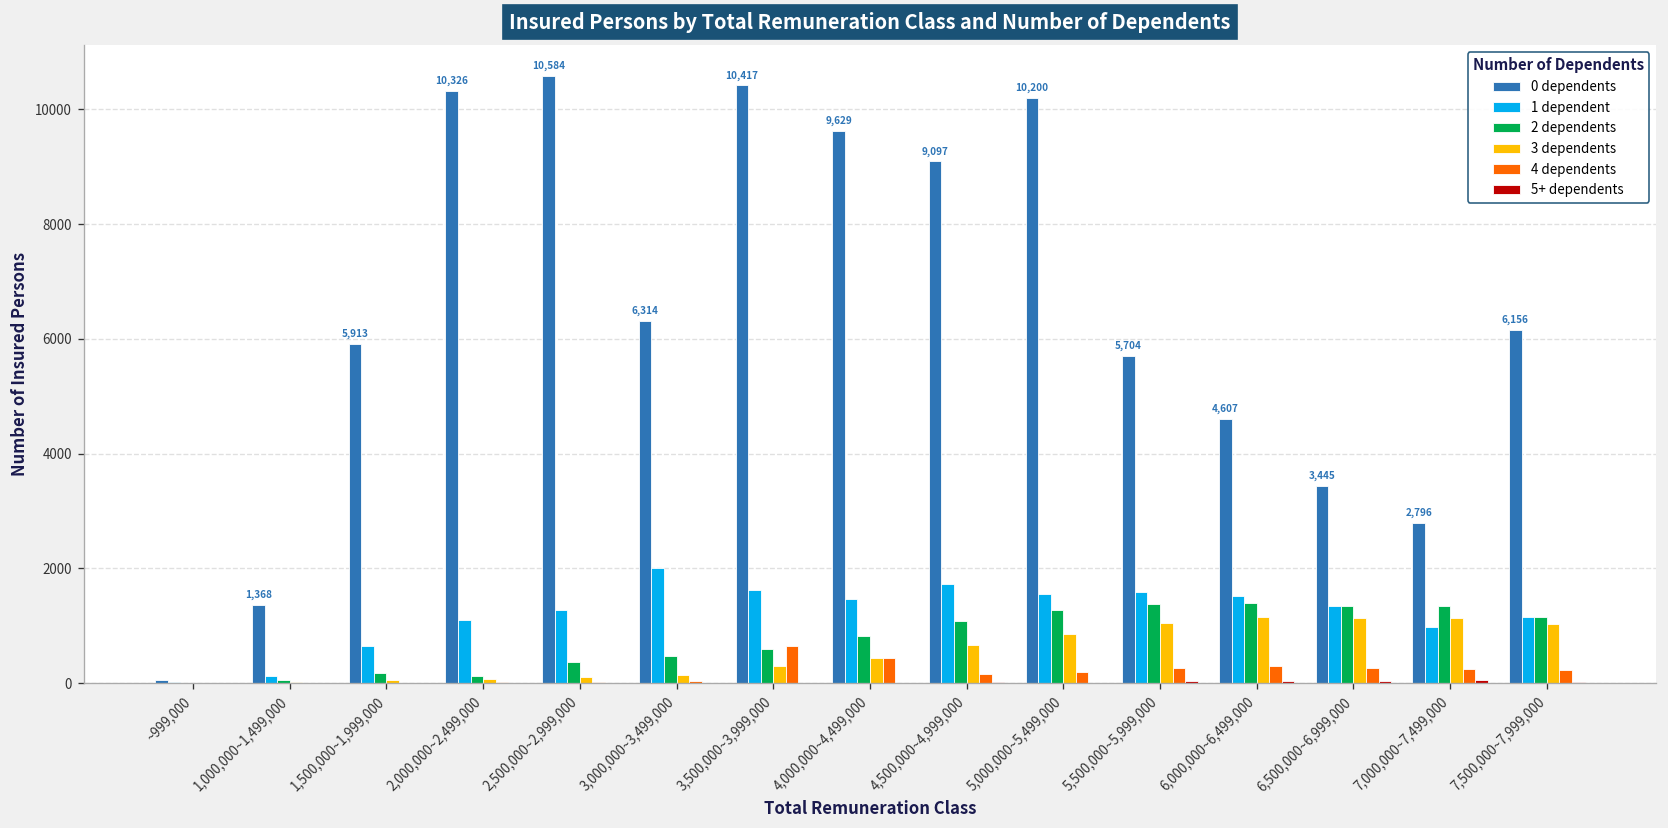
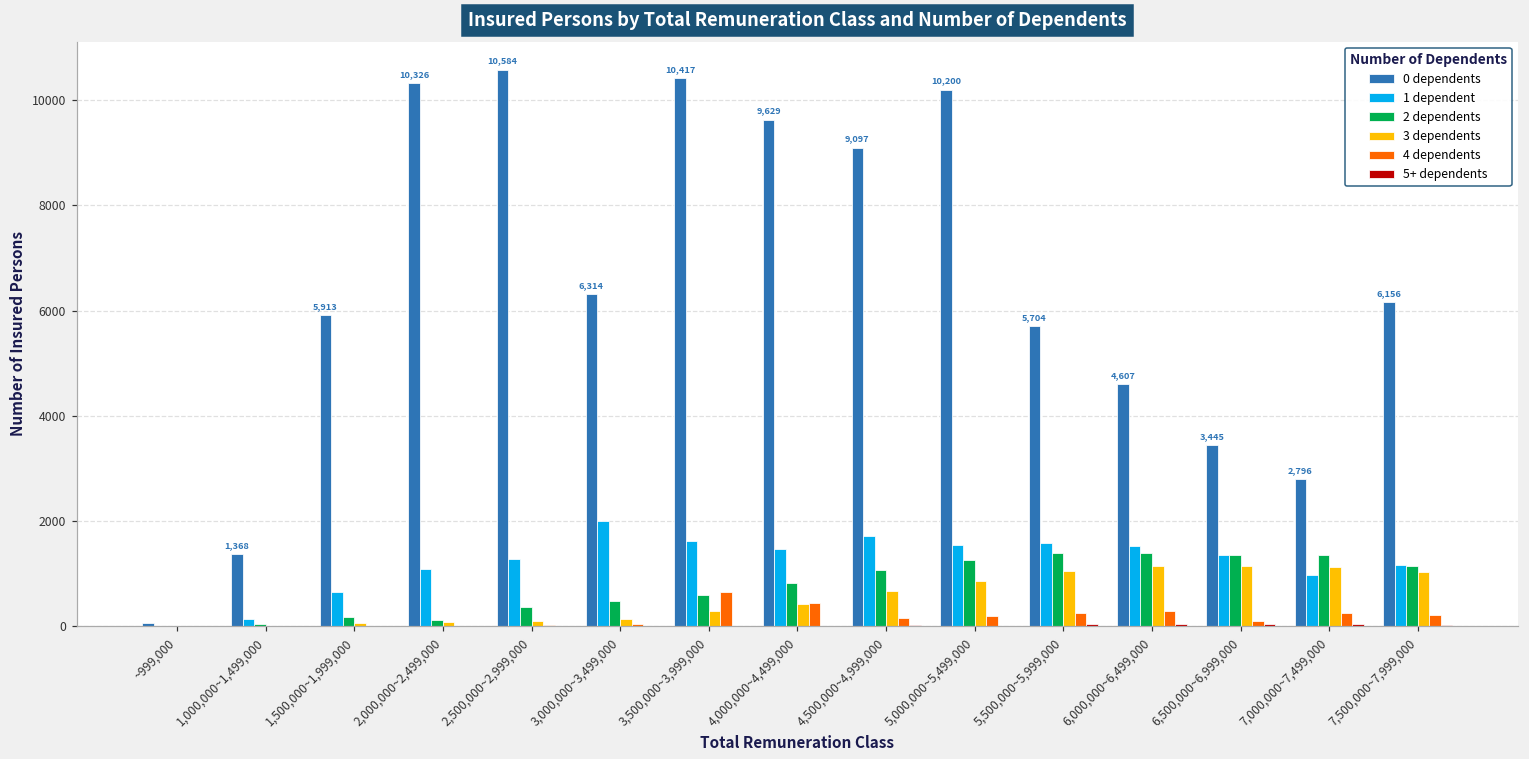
  {
    "0 dependents": {
      "1,000,000~1,499,000": "1,368",
      "1,500,000~1,999,000": "5,913",
      "2,000,000~2,499,000": "10,326",
      "2,500,000~2,999,000": "10,584",
      "3,000,000~3,499,000": "6,314",
      "3,500,000~3,999,000": "10,417",
      "4,000,000~4,499,000": "9,629",
      "4,500,000~4,999,000": "9,097",
      "5,000,000~5,499,000": "10,200",
      "5,500,000~5,999,000": "5,704",
      "6,000,000~6,499,000": "4,607",
      "6,500,000~6,999,000": "3,445",
      "7,000,000~7,499,000": "2,796",
      "7,500,000~7,999,000": "6,156"
    },
    "1 dependent": {
      "1,000,000~1,499,000": "100",
      "1,500,000~1,999,000": "700",
      "2,000,000~2,499,000": "1100",
      "2,500,000~2,999,000": "1300",
      "3,000,000~3,499,000": "2000",
      "3,500,000~3,999,000": "1600",
      "4,000,000~4,499,000": "1500",
      "4,500,000~4,999,000": "1700",
      "5,000,000~5,499,000": "1600",
      "5,500,000~5,999,000": "1600",
      "6,000,000~6,499,000": "1500",
      "6,500,000~6,999,000": "1400",
      "7,000,000~7,499,000": "1000",
      "7,500,000~7,999,000": "1200"
    },
    "2 dependents": {
      "1,500,000~1,999,000": "200",
      "2,000,000~2,499,000": "100",
      "2,500,000~2,999,000": "400",
      "3,000,000~3,499,000": "500",
      "3,500,000~3,999,000": "600",
      "4,000,000~4,499,000": "800",
      "4,500,000~4,999,000": "1100",
      "5,000,000~5,499,000": "1300",
      "5,500,000~5,999,000": "1400",
      "6,000,000~6,499,000": "1400",
      "6,500,000~6,999,000": "1400",
      "7,000,000~7,499,000": "1300",
      "7,500,000~7,999,000": "1200"
    },
    "3 dependents": {
      "~999,000": "0",
      "1,500,000~1,999,000": "100",
      "2,000,000~2,499,000": "100",
      "2,500,000~2,999,000": "100",
      "3,000,000~3,499,000": "100",
      "3,500,000~3,999,000": "300",
      "4,000,000~4,499,000": "400",
      "4,500,000~4,999,000": "700",
      "5,000,000~5,499,000": "900",
      "5,500,000~5,999,000": "1100",
      "6,000,000~6,499,000": "1200",
      "6,500,000~6,999,000": "1100",
      "7,000,000~7,499,000": "1100",
      "7,500,000~7,999,000": "1000"
    },
    "4 dependents": {
      "~999,000": "0",
      "3,500,000~3,999,000": "600",
      "4,000,000~4,499,000": "400",
      "4,500,000~4,999,000": "200",
      "5,000,000~5,499,000": "200",
      "5,500,000~5,999,000": "300",
      "6,000,000~6,499,000": "300",
-     "6,500,000~6,999,000": "300",
+     "6,500,000~6,999,000": "100",
      "7,000,000~7,499,000": "200",
      "7,500,000~7,999,000": "200"
    },
    "5+ dependents": {
      "~999,000": "0",
      "1,000,000~1,499,000": "0"
    }
  }
